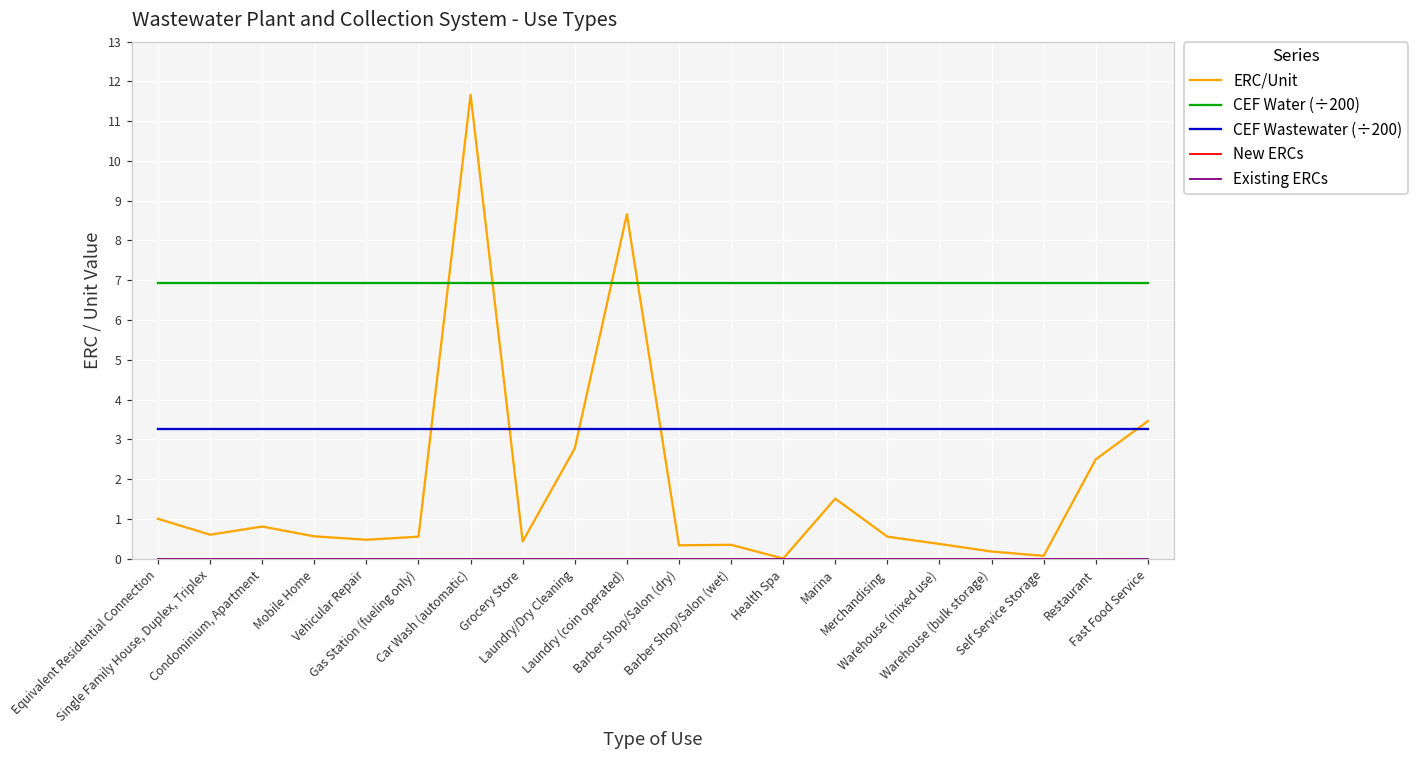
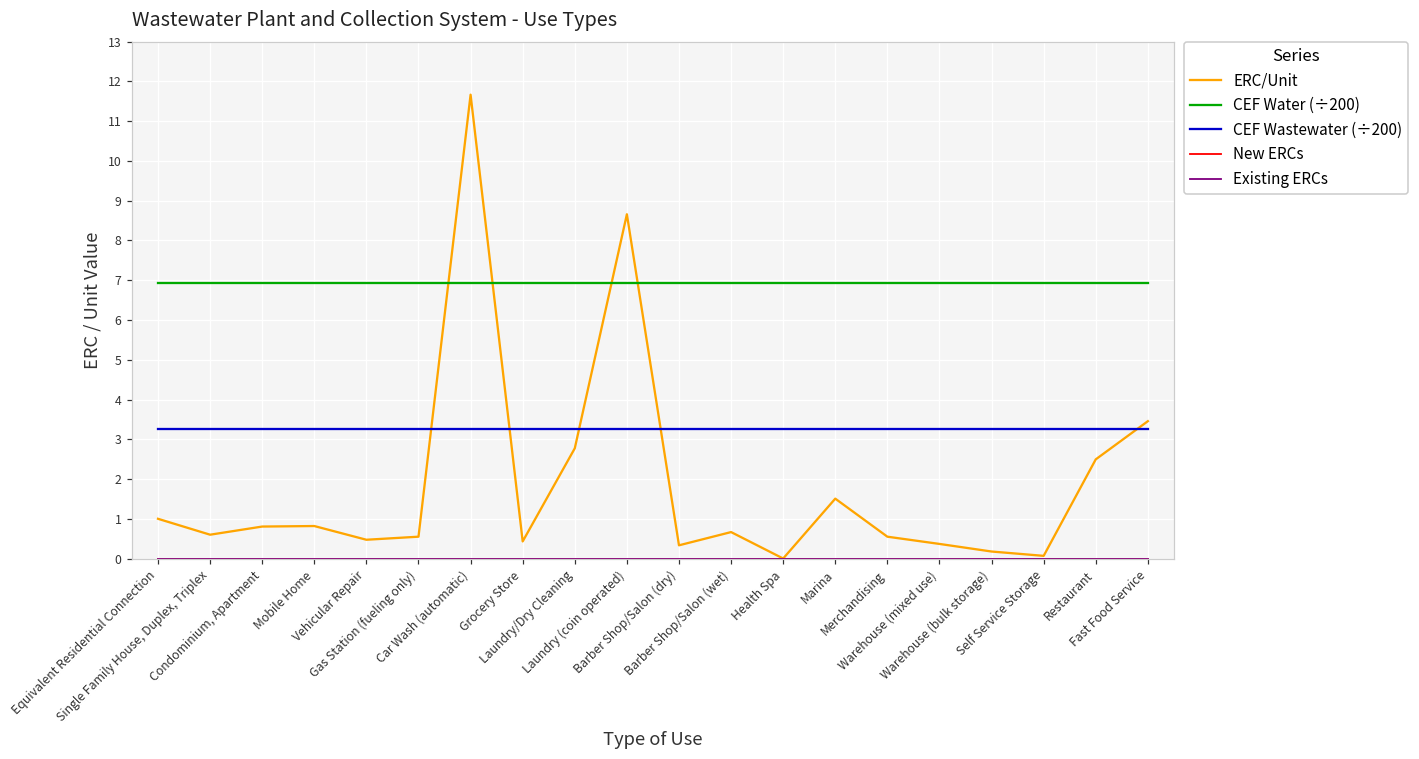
  {
    "ERC/Unit": {
      "Equivalent Residential Connection": 1.0,
      "Single Family House, Duplex, Triplex": 0.6,
      "Condominium, Apartment": 0.8,
-     "Mobile Home": 0.6,
+     "Mobile Home": 0.8,
      "Vehicular Repair": 0.5,
      "Gas Station (fueling only)": 0.6,
      "Car Wash (automatic)": 11.7,
      "Grocery Store": 0.4,
      "Laundry/Dry Cleaning": 2.8,
      "Laundry (coin operated)": 8.7,
      "Barber Shop/Salon (dry)": 0.3,
-     "Barber Shop/Salon (wet)": 0.3,
+     "Barber Shop/Salon (wet)": 0.7,
      "Marina": 1.5,
      "Merchandising": 0.6,
      "Warehouse (mixed use)": 0.4,
      "Warehouse (bulk storage)": 0.2,
      "Restaurant": 2.5,
      "Fast Food Service": 3.5
    },
    "CEF Water (÷200)": {
      "Equivalent Residential Connection": 6.9,
      "Single Family House, Duplex, Triplex": 6.9,
      "Condominium, Apartment": 6.9,
      "Mobile Home": 6.9,
      "Vehicular Repair": 6.9,
      "Gas Station (fueling only)": 6.9,
      "Car Wash (automatic)": 6.9,
      "Grocery Store": 6.9,
      "Laundry/Dry Cleaning": 6.9,
      "Laundry (coin operated)": 6.9,
      "Barber Shop/Salon (dry)": 6.9,
      "Barber Shop/Salon (wet)": 6.9,
      "Health Spa": 6.9,
      "Marina": 6.9,
      "Merchandising": 6.9,
      "Warehouse (mixed use)": 6.9,
      "Warehouse (bulk storage)": 6.9,
      "Self Service Storage": 6.9,
      "Restaurant": 6.9,
      "Fast Food Service": 6.9
    },
    "CEF Wastewater (÷200)": {
      "Equivalent Residential Connection": 3.3,
      "Single Family House, Duplex, Triplex": 3.3,
      "Condominium, Apartment": 3.3,
      "Mobile Home": 3.3,
      "Vehicular Repair": 3.3,
      "Gas Station (fueling only)": 3.3,
      "Car Wash (automatic)": 3.3,
      "Grocery Store": 3.3,
      "Laundry/Dry Cleaning": 3.3,
      "Laundry (coin operated)": 3.3,
      "Barber Shop/Salon (dry)": 3.3,
      "Barber Shop/Salon (wet)": 3.3,
      "Health Spa": 3.3,
      "Marina": 3.3,
      "Merchandising": 3.3,
      "Warehouse (mixed use)": 3.3,
      "Warehouse (bulk storage)": 3.3,
      "Self Service Storage": 3.3,
      "Restaurant": 3.3,
      "Fast Food Service": 3.3
    },
    "Existing ERCs": {
      "Equivalent Residential Connection": 0.0,
      "Single Family House, Duplex, Triplex": 0.0,
      "Condominium, Apartment": 0.0,
      "Mobile Home": 0.0,
      "Vehicular Repair": 0.0,
      "Gas Station (fueling only)": 0.0,
      "Car Wash (automatic)": 0.0,
      "Grocery Store": 0.0,
      "Laundry/Dry Cleaning": 0.0,
      "Laundry (coin operated)": 0.0,
      "Barber Shop/Salon (dry)": 0.0,
      "Barber Shop/Salon (wet)": 0.0,
      "Marina": 0.0,
      "Merchandising": 0.0,
      "Warehouse (mixed use)": 0.0,
      "Warehouse (bulk storage)": 0.0,
      "Restaurant": 0.0,
      "Fast Food Service": 0.0
    }
  }
